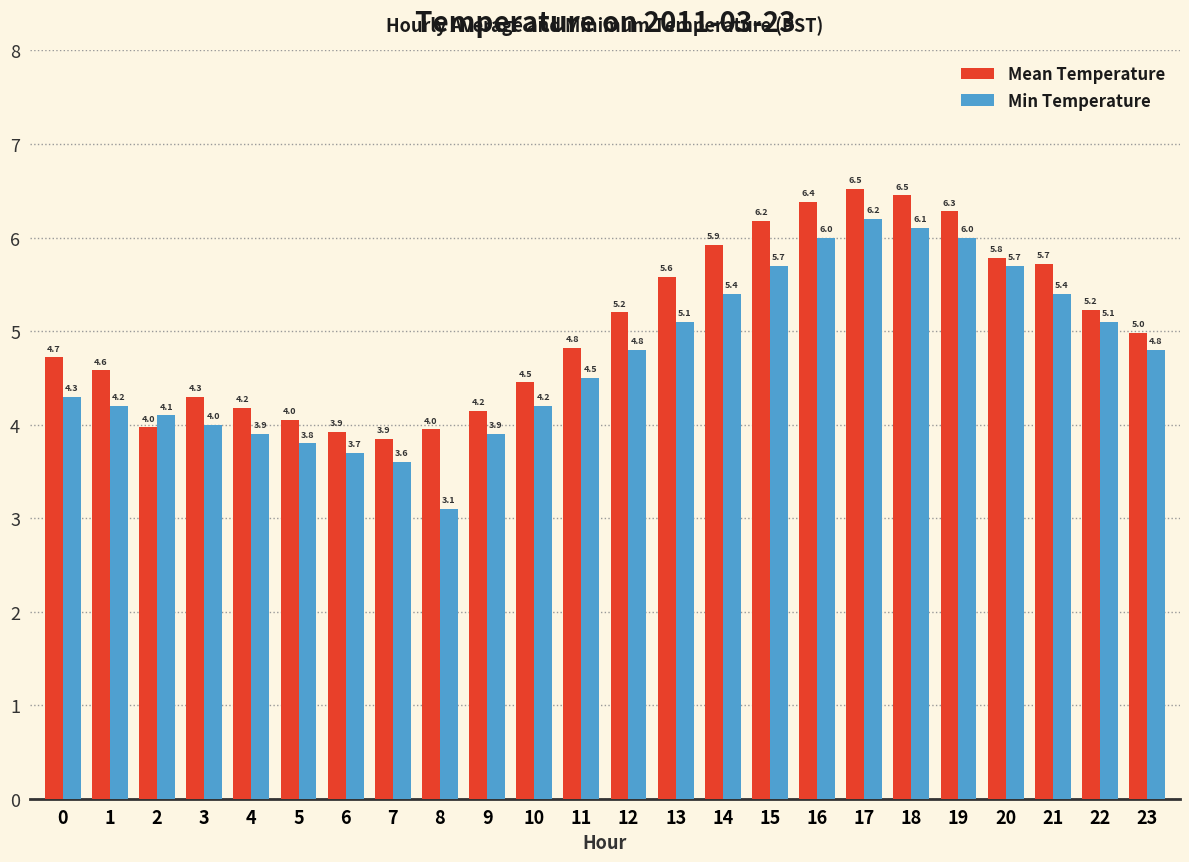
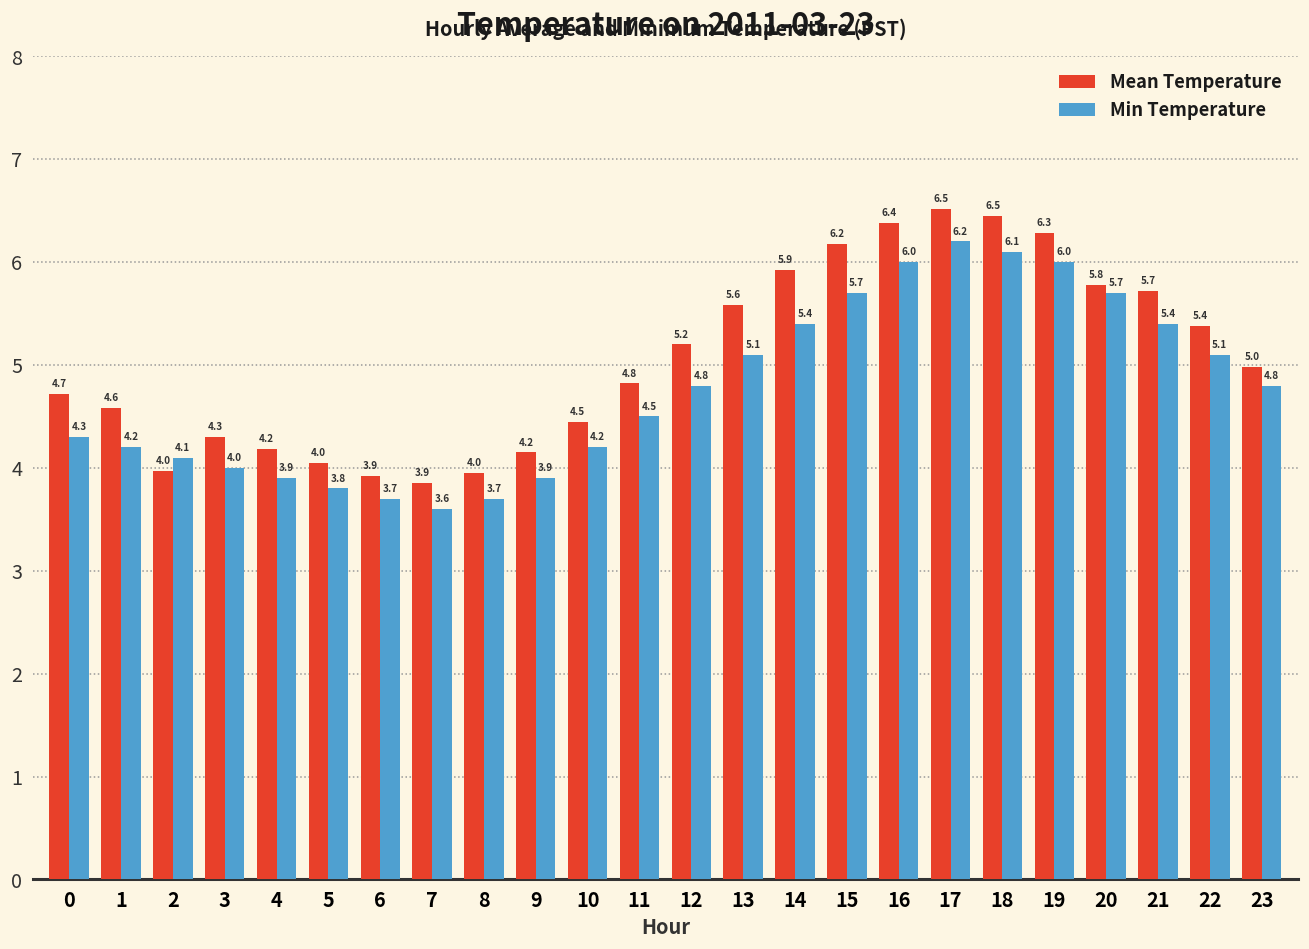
  {
    "Mean Temperature": {
      "0": 4.7,
      "1": 4.6,
      "2": 4.0,
      "3": 4.3,
      "4": 4.2,
      "5": 4.0,
      "6": 3.9,
      "7": 3.9,
      "8": 4.0,
      "9": 4.2,
      "10": 4.5,
      "11": 4.8,
      "12": 5.2,
      "13": 5.6,
      "14": 5.9,
      "15": 6.2,
      "16": 6.4,
      "17": 6.5,
      "18": 6.5,
      "19": 6.3,
      "20": 5.8,
      "21": 5.7,
-     "22": 5.2,
+     "22": 5.4,
      "23": 5.0
    },
    "Min Temperature": {
      "0": 4.3,
      "1": 4.2,
      "2": 4.1,
      "3": 4.0,
      "4": 3.9,
      "5": 3.8,
      "6": 3.7,
      "7": 3.6,
-     "8": 3.1,
+     "8": 3.7,
      "9": 3.9,
      "10": 4.2,
      "11": 4.5,
      "12": 4.8,
      "13": 5.1,
      "14": 5.4,
      "15": 5.7,
      "16": 6.0,
      "17": 6.2,
      "18": 6.1,
      "19": 6.0,
      "20": 5.7,
      "21": 5.4,
      "22": 5.1,
      "23": 4.8
    }
  }
